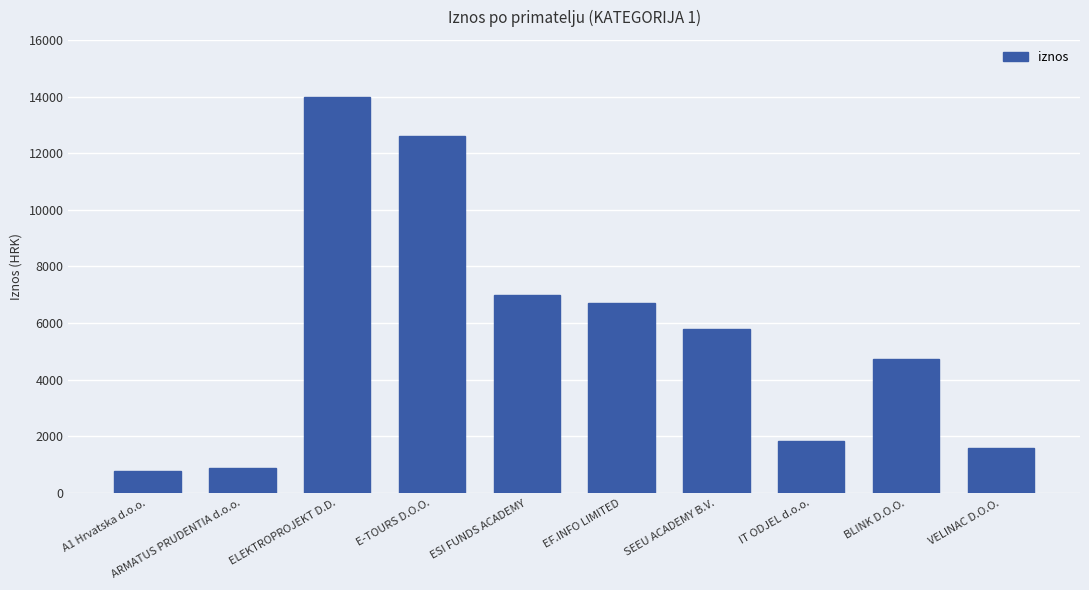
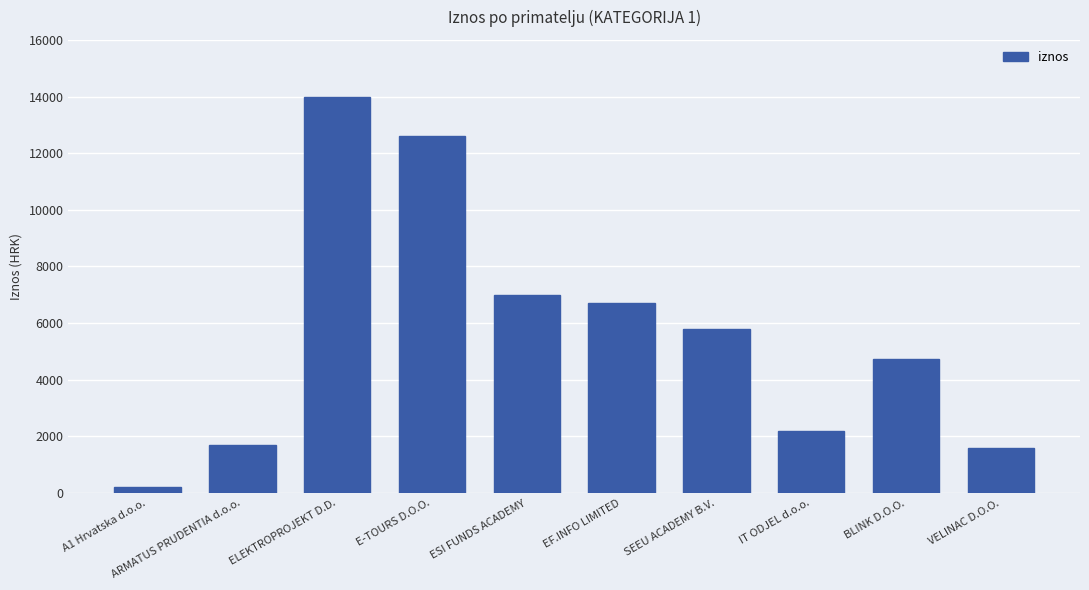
  {
-   "A1 Hrvatska d.o.o.": 800,
-   "ARMATUS PRUDENTIA d.o.o.": 900,
+   "A1 Hrvatska d.o.o.": 200,
+   "ARMATUS PRUDENTIA d.o.o.": 1700,
    "ELEKTROPROJEKT D.D.": 14000,
    "E-TOURS D.O.O.": 12600,
    "ESI FUNDS ACADEMY": 7000,
    "EF.INFO LIMITED": 6700,
    "SEEU ACADEMY B.V.": 5800,
-   "IT ODJEL d.o.o.": 1800,
+   "IT ODJEL d.o.o.": 2200,
    "BLINK D.O.O.": 4800,
    "VELINAC D.O.O.": 1600
  }
